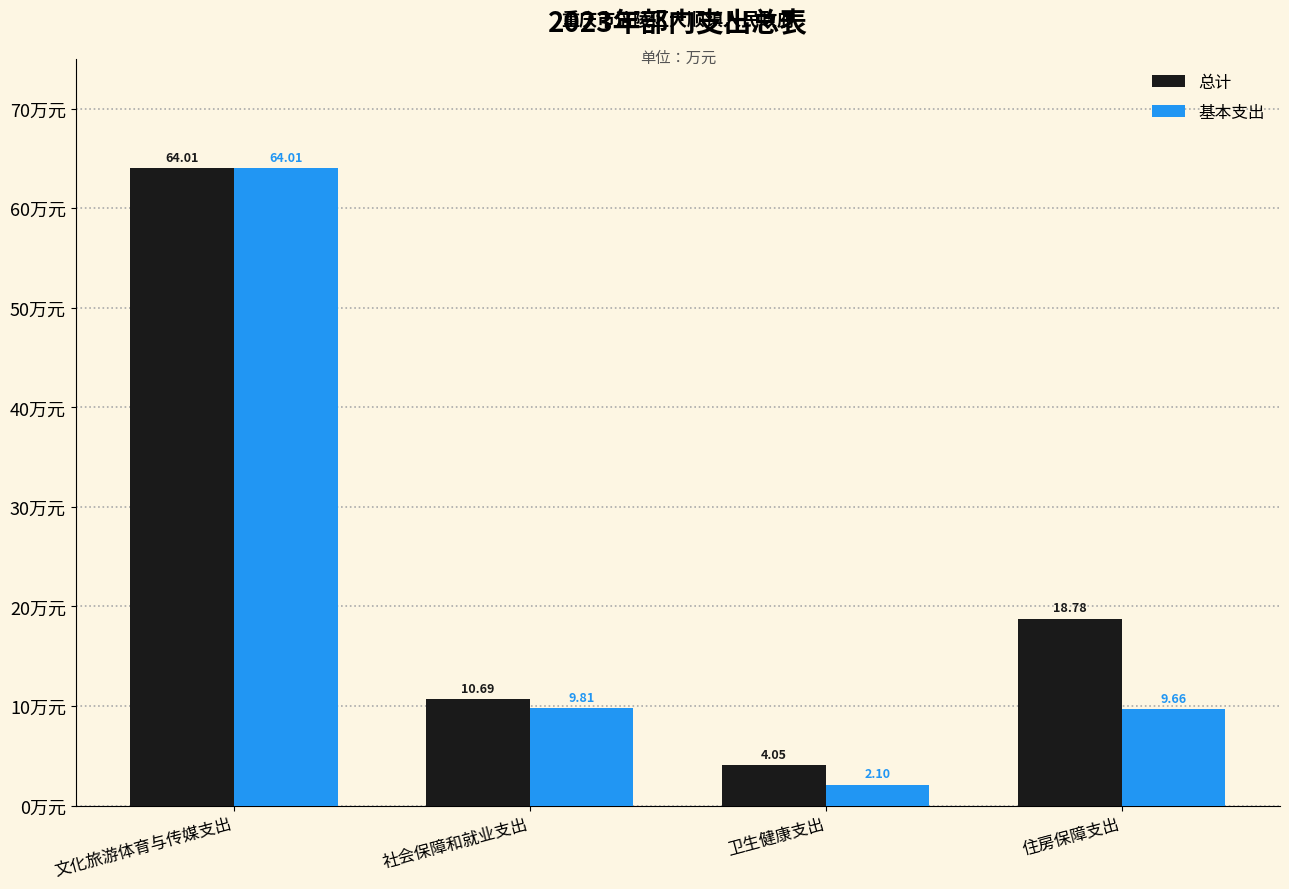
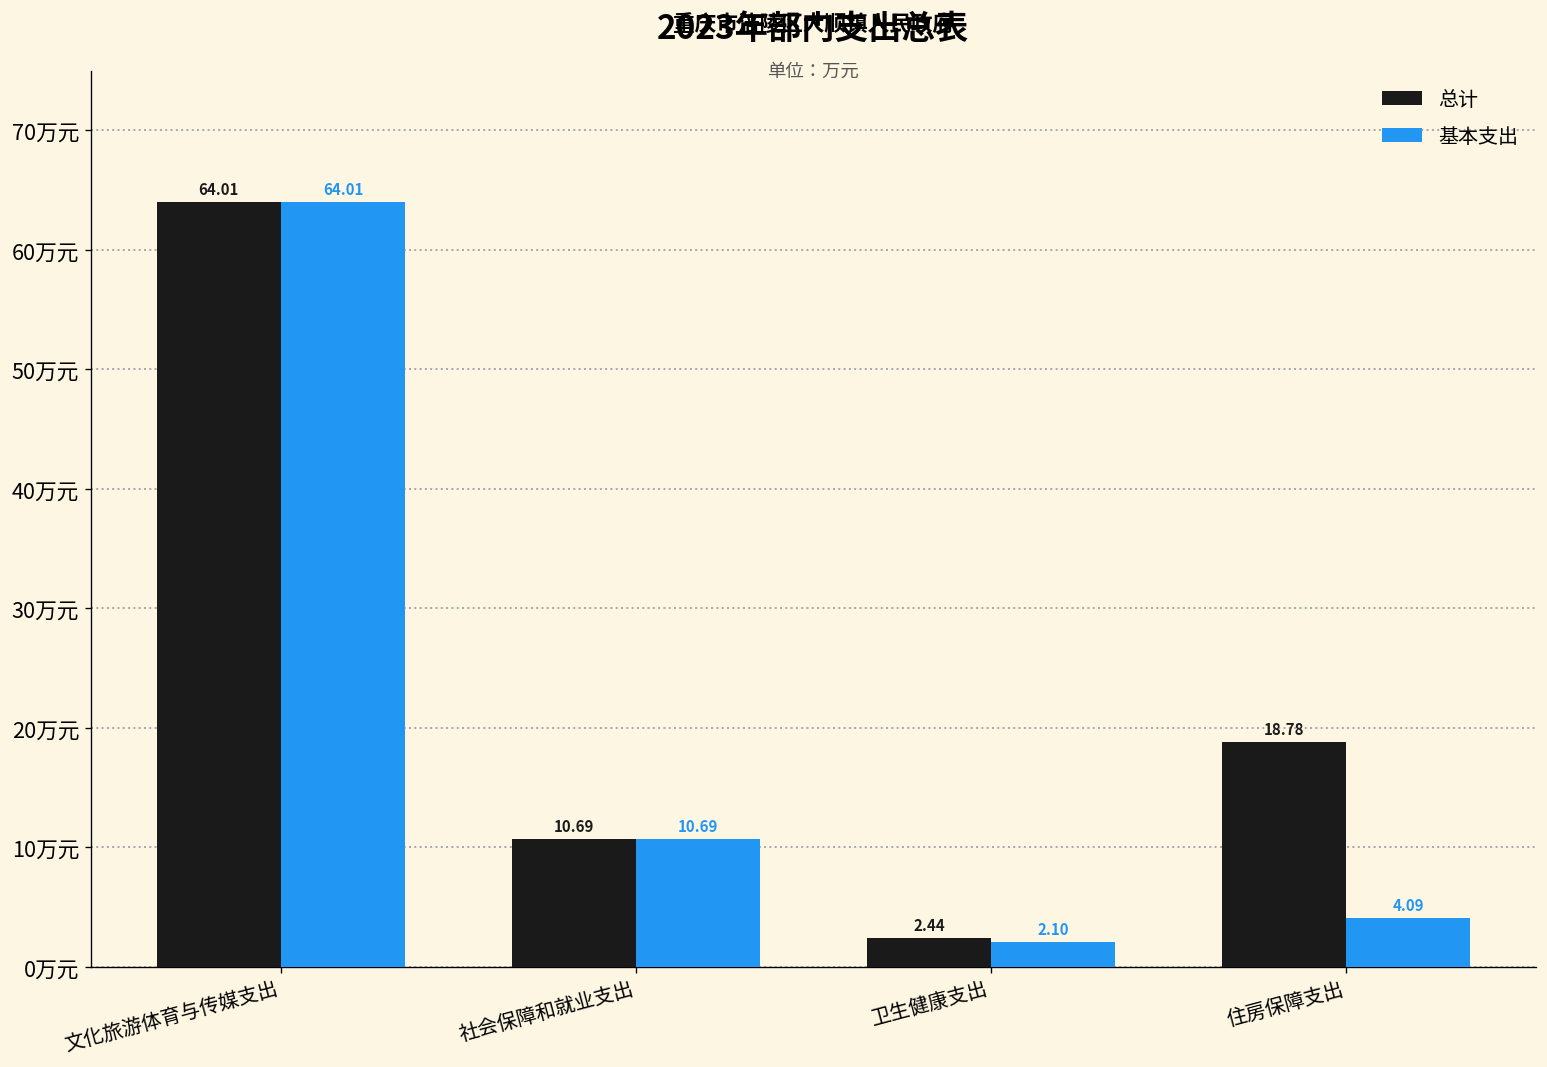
  {
    "总计": {
      "文化旅游体育与传媒支出": 64.01,
      "社会保障和就业支出": 10.69,
-     "卫生健康支出": 4.05,
+     "卫生健康支出": 2.44,
      "住房保障支出": 18.78
    },
    "基本支出": {
      "文化旅游体育与传媒支出": 64.01,
-     "社会保障和就业支出": 9.81,
+     "社会保障和就业支出": 10.69,
      "卫生健康支出": 2.10,
-     "住房保障支出": 9.66
+     "住房保障支出": 4.09
    }
  }
